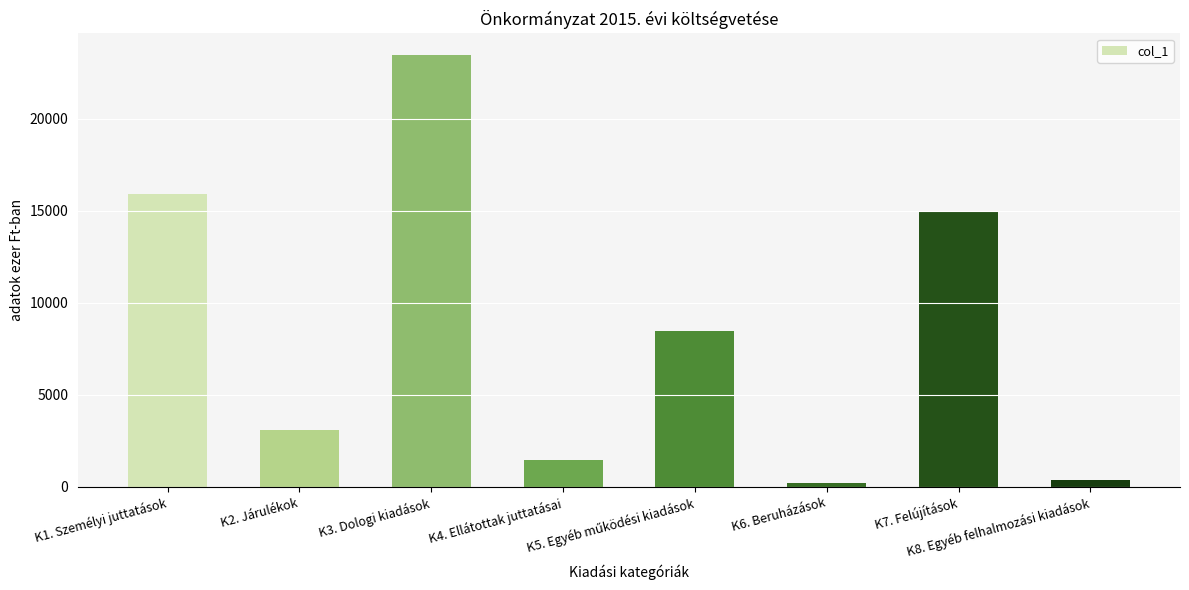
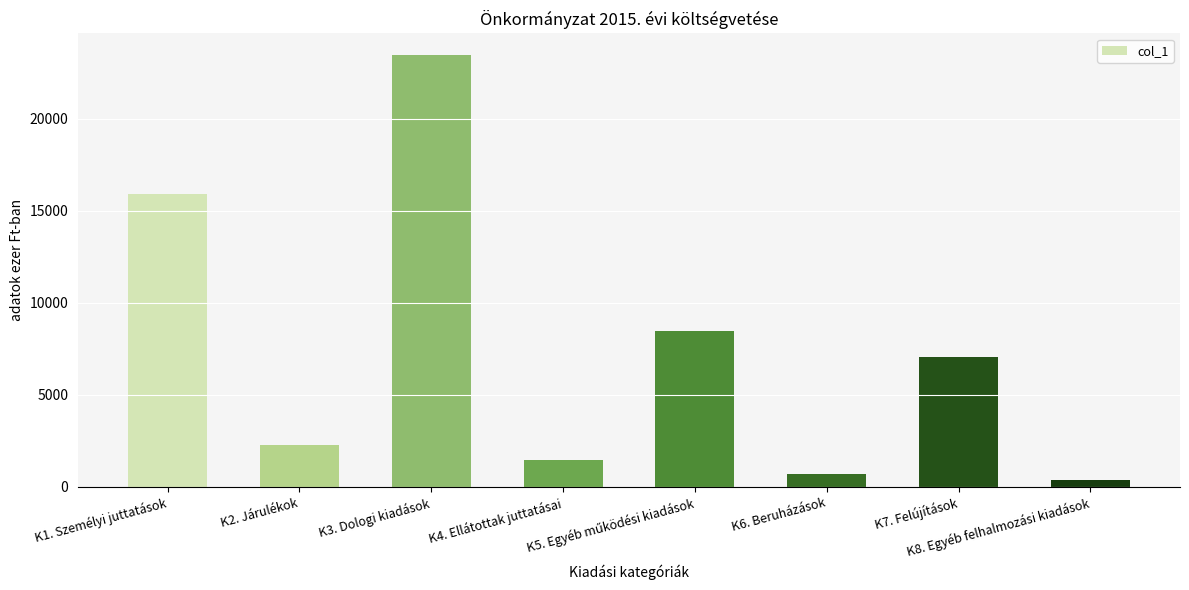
  {
    "K1. Személyi juttatások": 15900,
-   "K2. Járulékok": 3100,
+   "K2. Járulékok": 2300,
    "K3. Dologi kiadások": 23500,
    "K4. Ellátottak juttatásai": 1400,
    "K5. Egyéb működési kiadások": 8500,
-   "K6. Beruházások": 200,
-   "K7. Felújítások": 15000,
+   "K6. Beruházások": 700,
+   "K7. Felújítások": 7100,
    "K8. Egyéb felhalmozási kiadások": 400
  }
